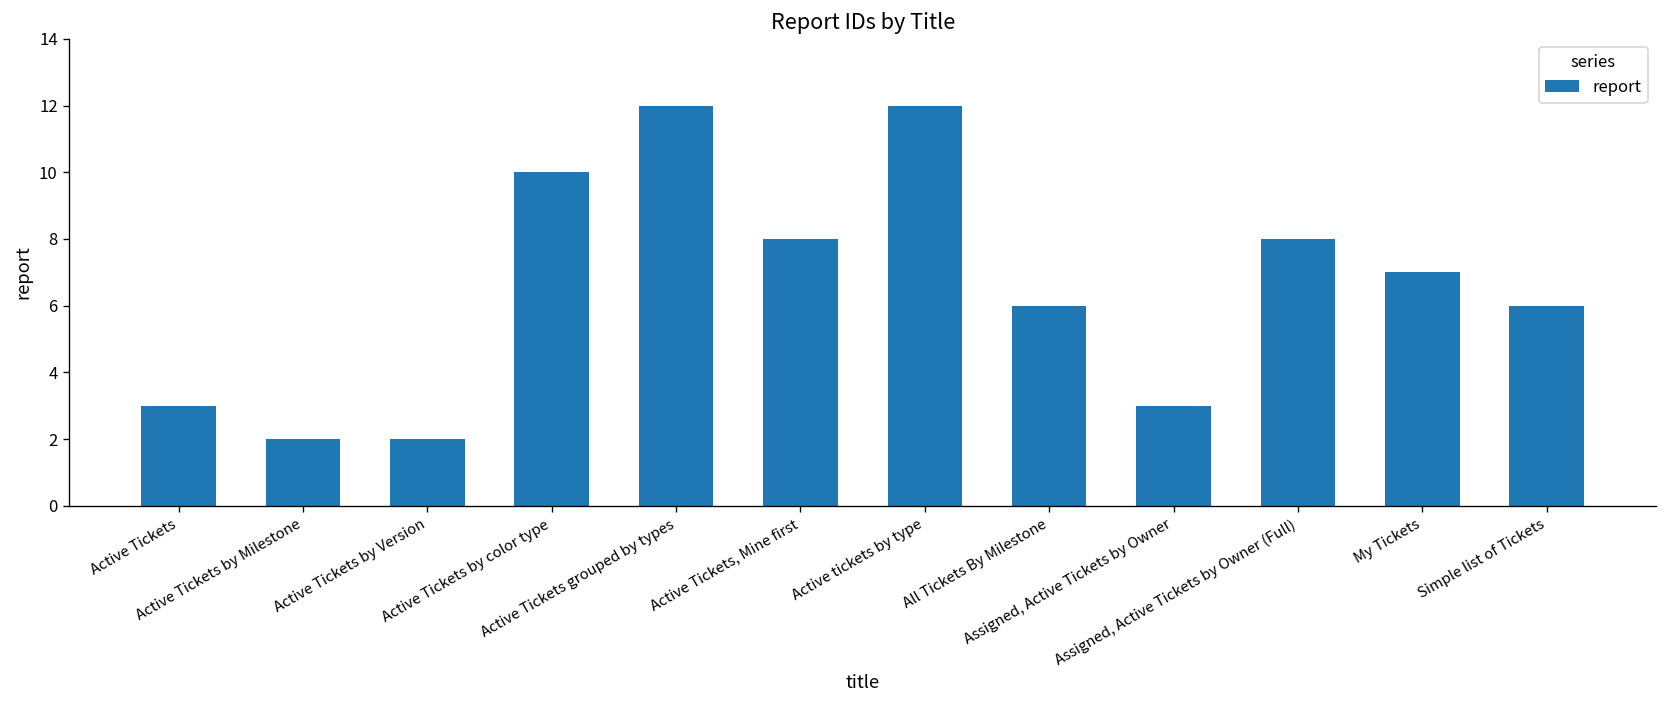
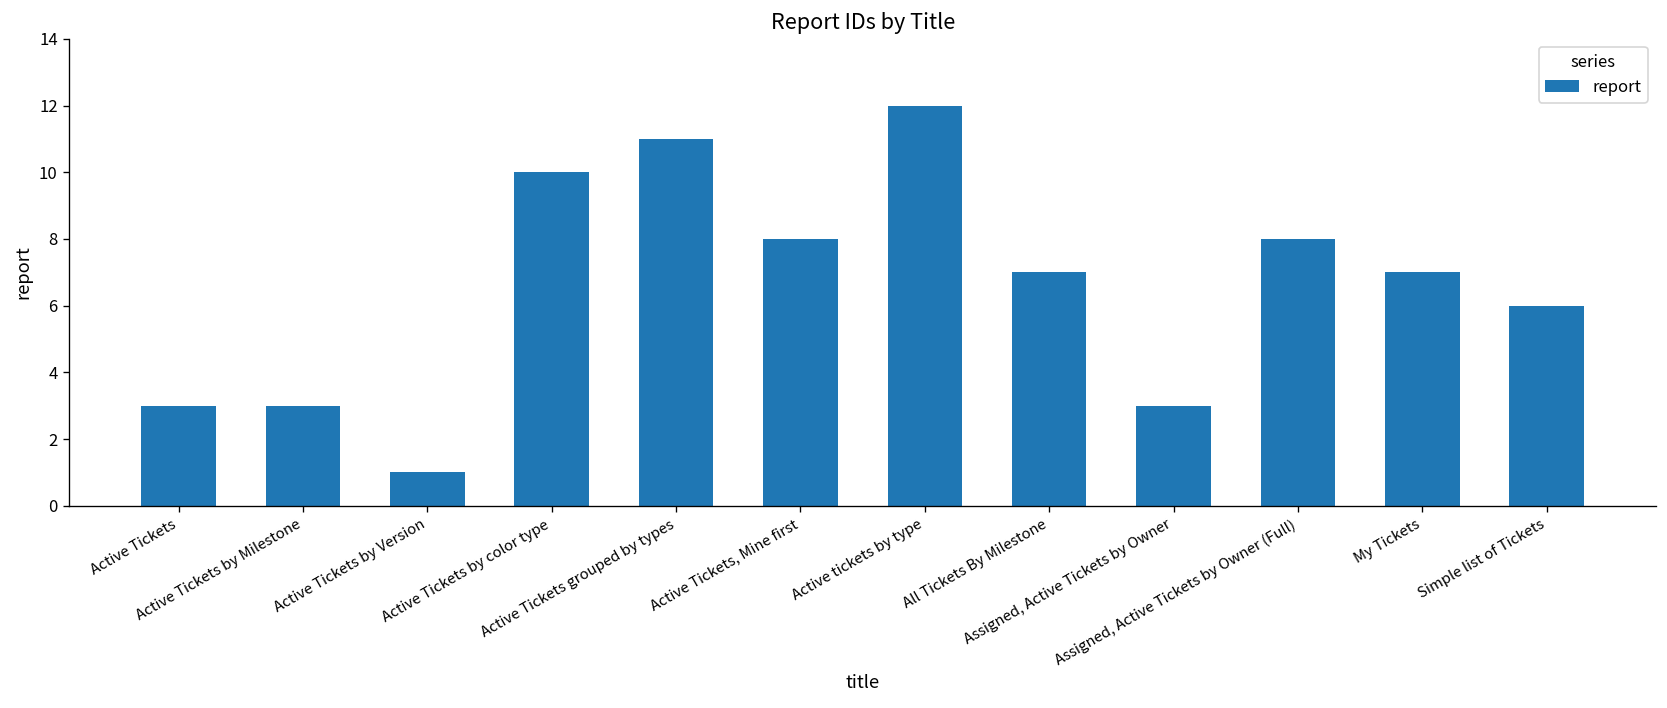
  {
    "Active Tickets": 3,
-   "Active Tickets by Milestone": 2,
-   "Active Tickets by Version": 2,
+   "Active Tickets by Milestone": 3,
+   "Active Tickets by Version": 1,
    "Active Tickets by color type": 10,
-   "Active Tickets grouped by types": 12,
+   "Active Tickets grouped by types": 11,
    "Active Tickets, Mine first": 8,
    "Active tickets by type": 12,
-   "All Tickets By Milestone": 6,
+   "All Tickets By Milestone": 7,
    "Assigned, Active Tickets by Owner": 3,
    "Assigned, Active Tickets by Owner (Full)": 8,
    "My Tickets": 7,
    "Simple list of Tickets": 6
  }
